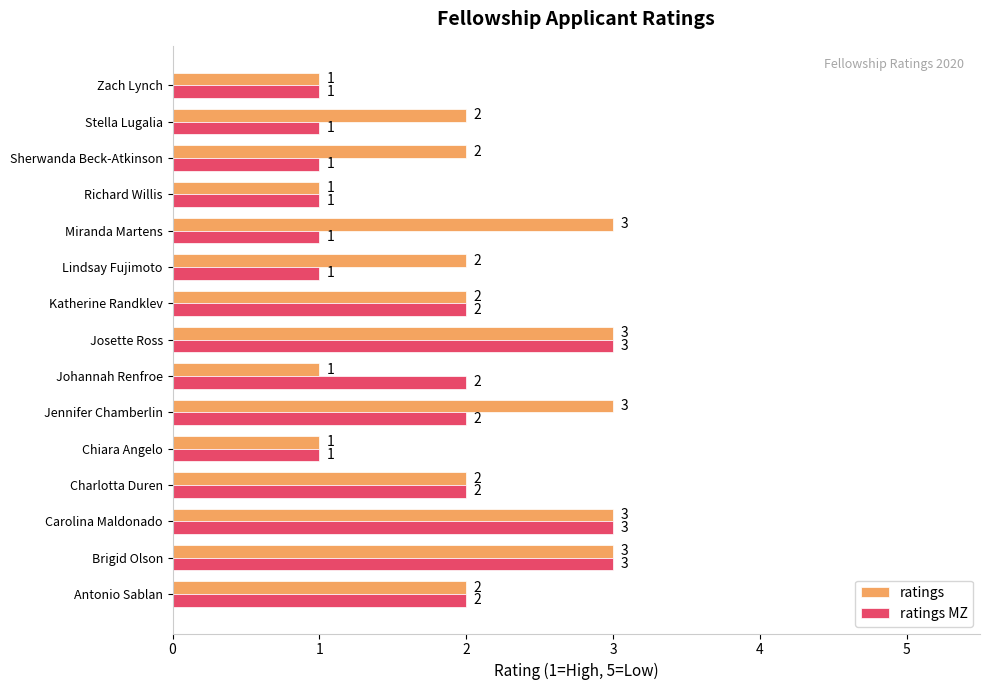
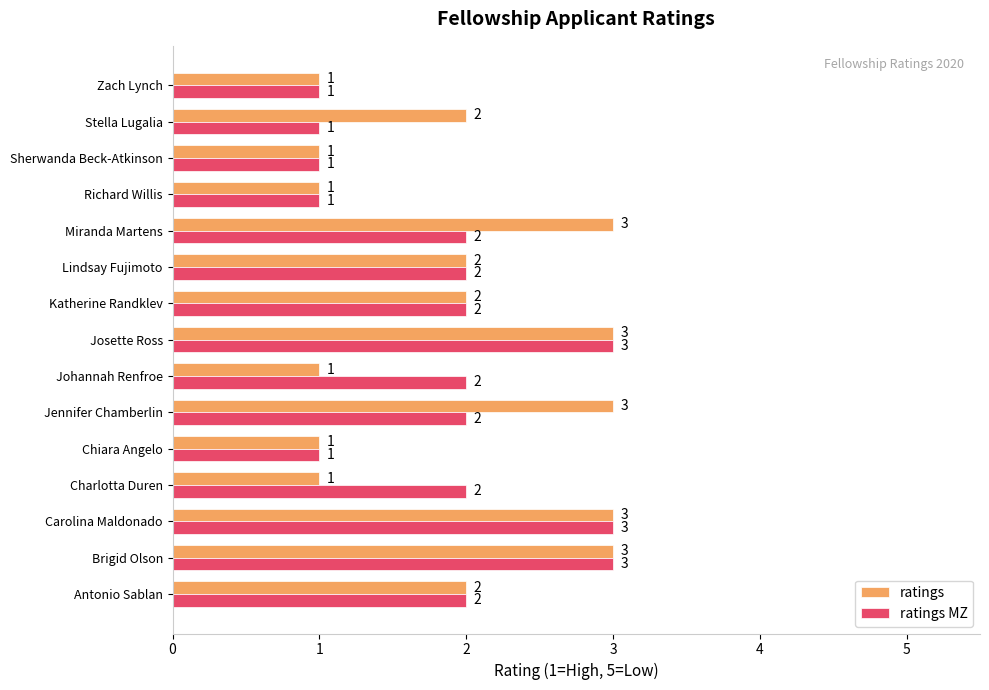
  {
    "ratings": {
      "Zach Lynch": 1,
      "Stella Lugalia": 2,
-     "Sherwanda Beck-Atkinson": 2,
+     "Sherwanda Beck-Atkinson": 1,
      "Richard Willis": 1,
      "Miranda Martens": 3,
      "Lindsay Fujimoto": 2,
      "Katherine Randklev": 2,
      "Josette Ross": 3,
      "Johannah Renfroe": 1,
      "Jennifer Chamberlin": 3,
      "Chiara Angelo": 1,
-     "Charlotta Duren": 2,
+     "Charlotta Duren": 1,
      "Carolina Maldonado": 3,
      "Brigid Olson": 3,
      "Antonio Sablan": 2
    },
    "ratings MZ": {
      "Zach Lynch": 1,
      "Stella Lugalia": 1,
      "Sherwanda Beck-Atkinson": 1,
      "Richard Willis": 1,
-     "Miranda Martens": 1,
-     "Lindsay Fujimoto": 1,
+     "Miranda Martens": 2,
+     "Lindsay Fujimoto": 2,
      "Katherine Randklev": 2,
      "Josette Ross": 3,
      "Johannah Renfroe": 2,
      "Jennifer Chamberlin": 2,
      "Chiara Angelo": 1,
      "Charlotta Duren": 2,
      "Carolina Maldonado": 3,
      "Brigid Olson": 3,
      "Antonio Sablan": 2
    }
  }
